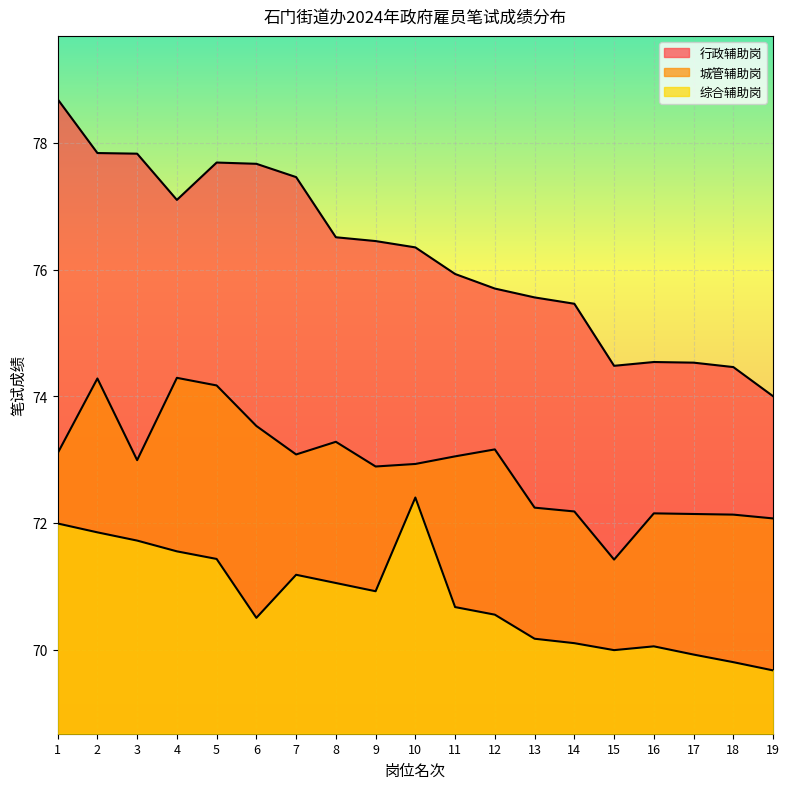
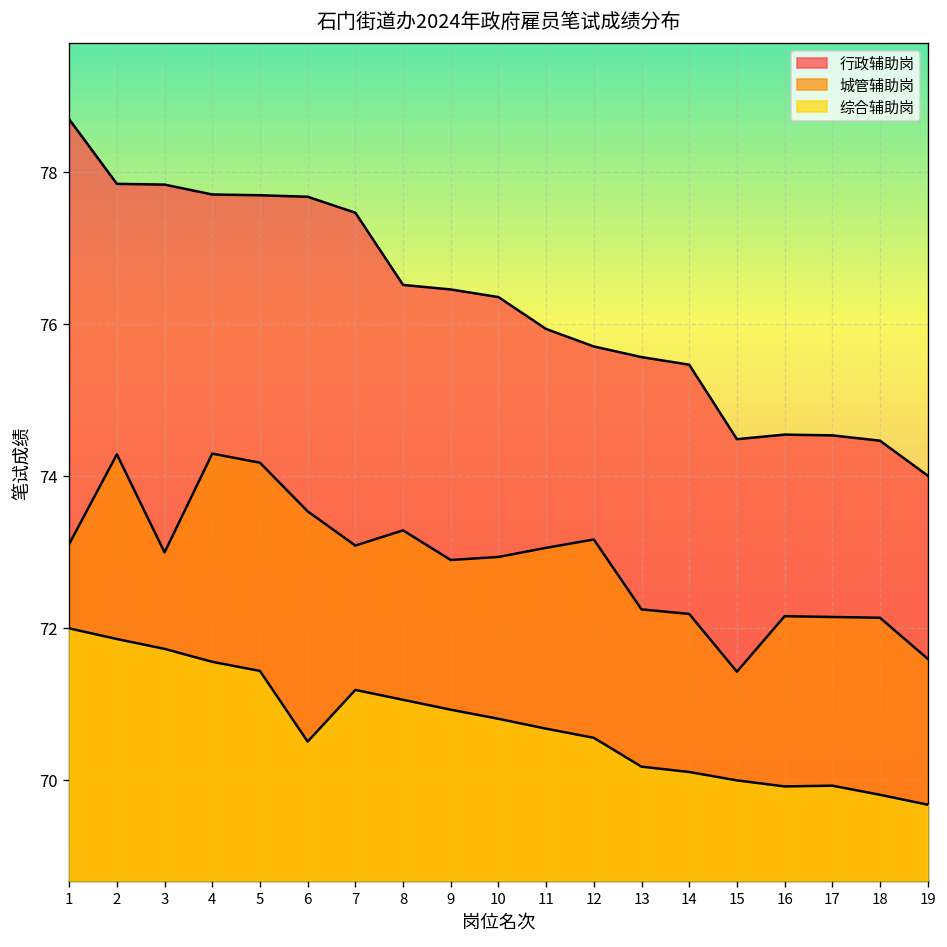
  {
    "行政辅助岗": {
      "1": 78.7,
      "2": 77.8,
      "3": 77.8,
-     "4": 77.1,
+     "4": 77.7,
      "5": 77.7,
      "6": 77.7,
      "7": 77.5,
      "8": 76.5,
      "9": 76.5,
      "10": 76.4,
      "11": 75.9,
      "12": 75.7,
      "13": 75.6,
      "14": 75.5,
      "15": 74.5,
      "16": 74.5,
      "17": 74.5,
      "18": 74.5,
      "19": 74.0
    },
    "城管辅助岗": {
      "1": 73.1,
      "2": 74.3,
      "3": 73.0,
      "4": 74.3,
      "5": 74.2,
      "6": 73.5,
      "7": 73.1,
      "8": 73.3,
      "9": 72.9,
      "10": 72.9,
      "11": 73.1,
      "12": 73.2,
      "13": 72.2,
      "14": 72.2,
      "15": 71.4,
      "16": 72.2,
      "17": 72.1,
      "18": 72.1,
-     "19": 72.1
+     "19": 71.6
    },
    "综合辅助岗": {
      "1": 72.0,
      "2": 71.9,
      "3": 71.7,
      "4": 71.6,
      "5": 71.4,
      "6": 70.5,
      "7": 71.2,
      "8": 71.1,
      "9": 70.9,
-     "10": 72.4,
+     "10": 70.8,
      "11": 70.7,
      "12": 70.6,
      "13": 70.2,
      "14": 70.1,
      "15": 70.0,
-     "16": 70.1,
+     "16": 69.9,
      "17": 69.9,
      "18": 69.8,
      "19": 69.7
    }
  }
